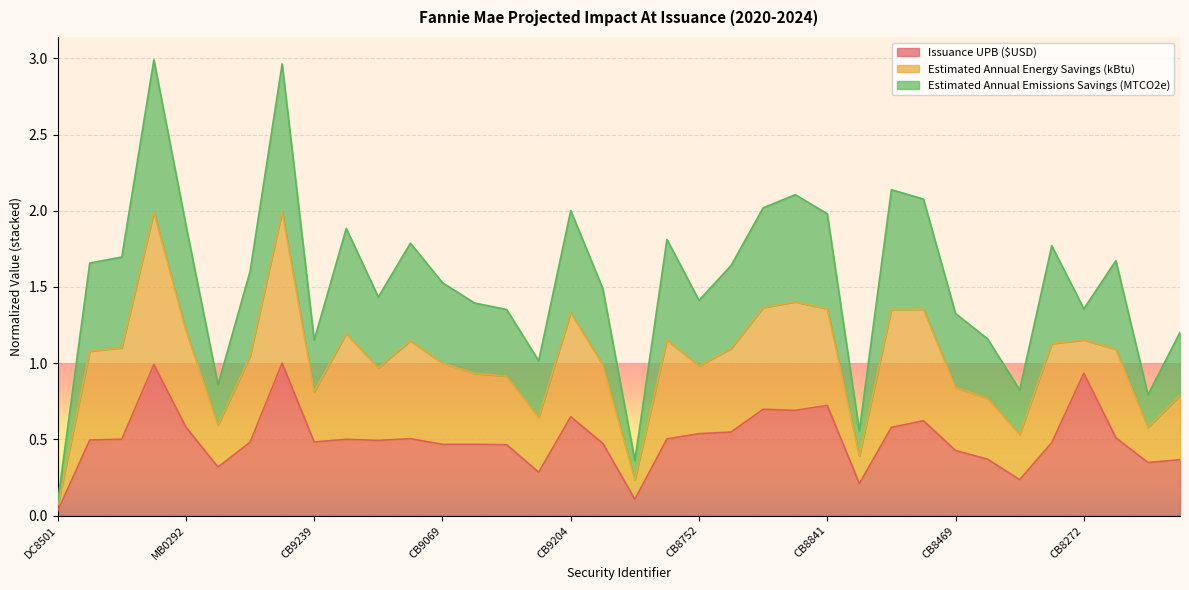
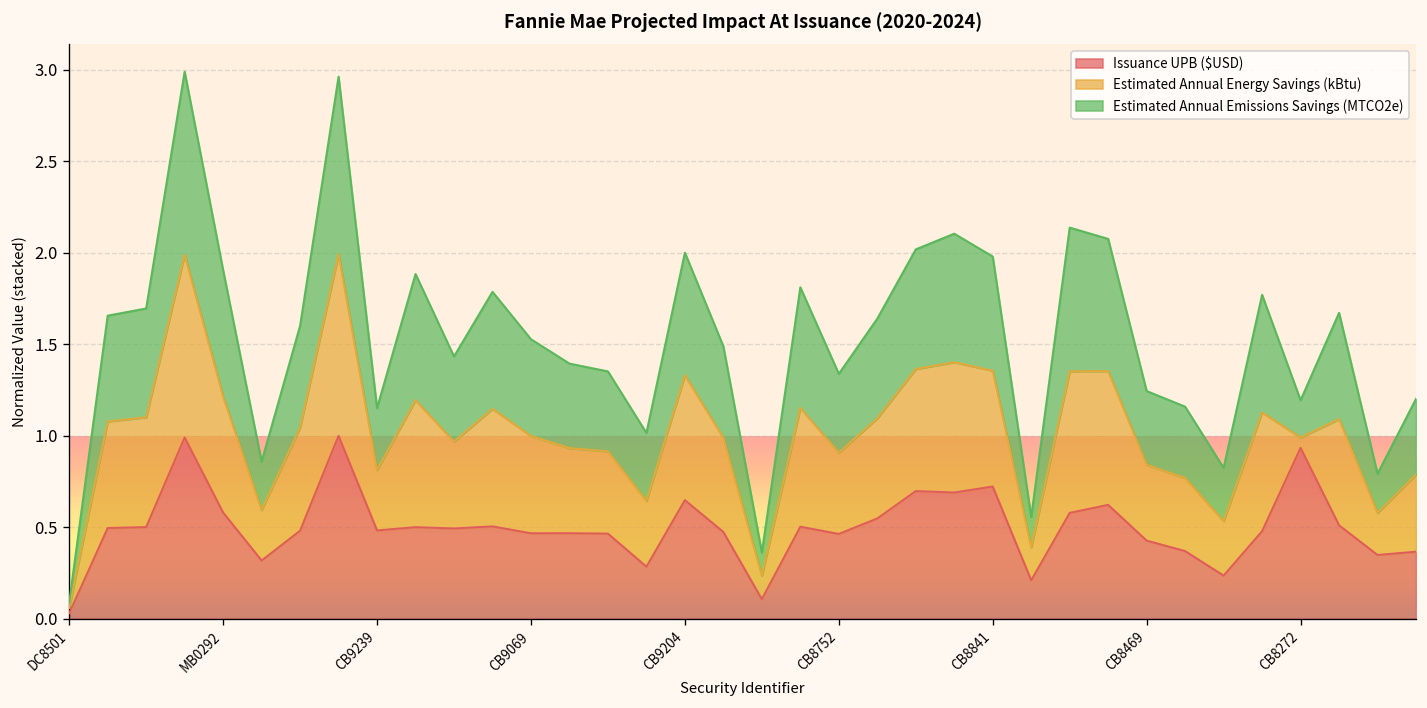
  {
    "Issuance UPB ($USD)": {
      "DC8501": 0.03,
      "MB0292": 0.58,
      "CB9239": 0.48,
      "CB9069": 0.47,
      "CB9204": 0.65,
-     "CB8752": 0.54,
+     "CB8752": 0.46,
      "CB8841": 0.72,
      "CB8469": 0.43,
      "CB8272": 0.93
    },
    "Estimated Annual Energy Savings (kBtu)": {
      "DC8501": 0.03,
      "MB0292": 0.63,
      "CB9239": 0.33,
      "CB9069": 0.53,
      "CB9204": 0.68,
      "CB8752": 0.44,
      "CB8841": 0.63,
      "CB8469": 0.41,
-     "CB8272": 0.22
+     "CB8272": 0.06
    },
    "Estimated Annual Emissions Savings (MTCO2e)": {
      "DC8501": 0.03,
      "MB0292": 0.69,
      "CB9239": 0.34,
      "CB9069": 0.53,
      "CB9204": 0.67,
      "CB8752": 0.43,
      "CB8841": 0.62,
-     "CB8469": 0.48,
+     "CB8469": 0.40,
      "CB8272": 0.20
    }
  }
